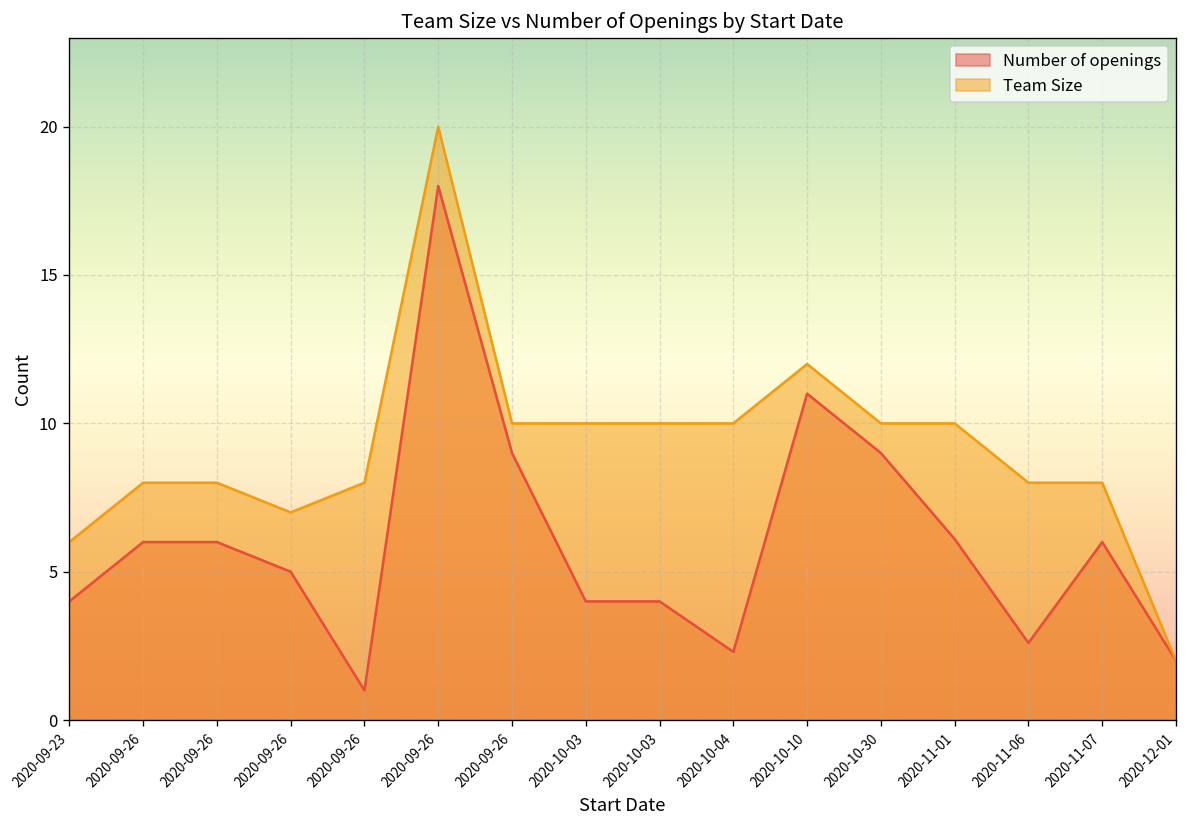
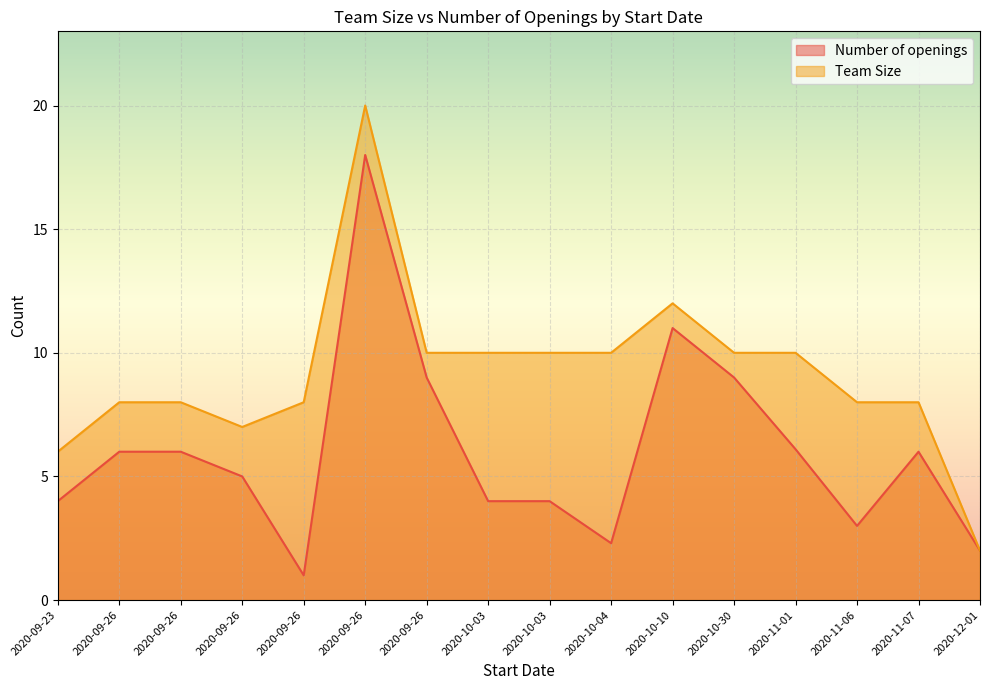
  {
    "Number of openings": {
      "2020-09-23": 4.0,
      "2020-10-04": 2.3,
      "2020-10-10": 11.0,
      "2020-10-30": 9.0,
      "2020-11-01": 6.1,
-     "2020-11-06": 2.6,
+     "2020-11-06": 3.0,
      "2020-11-07": 6.0
    },
    "Team Size": {
      "2020-09-23": 6.0,
      "2020-10-04": 10.0,
      "2020-10-10": 12.0,
      "2020-10-30": 10.0,
      "2020-11-01": 10.0,
      "2020-11-06": 8.0,
      "2020-11-07": 8.0
    }
  }
